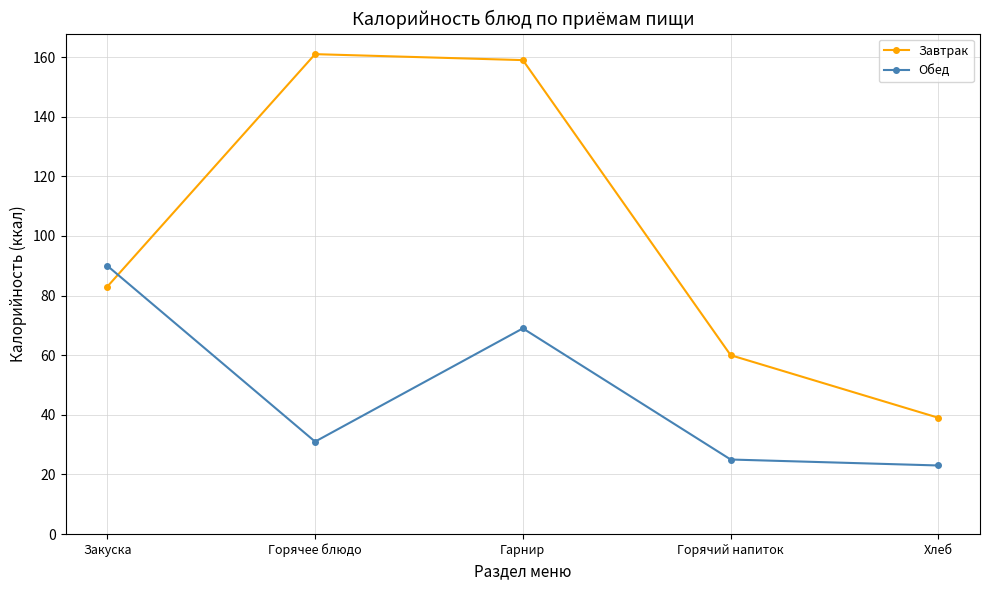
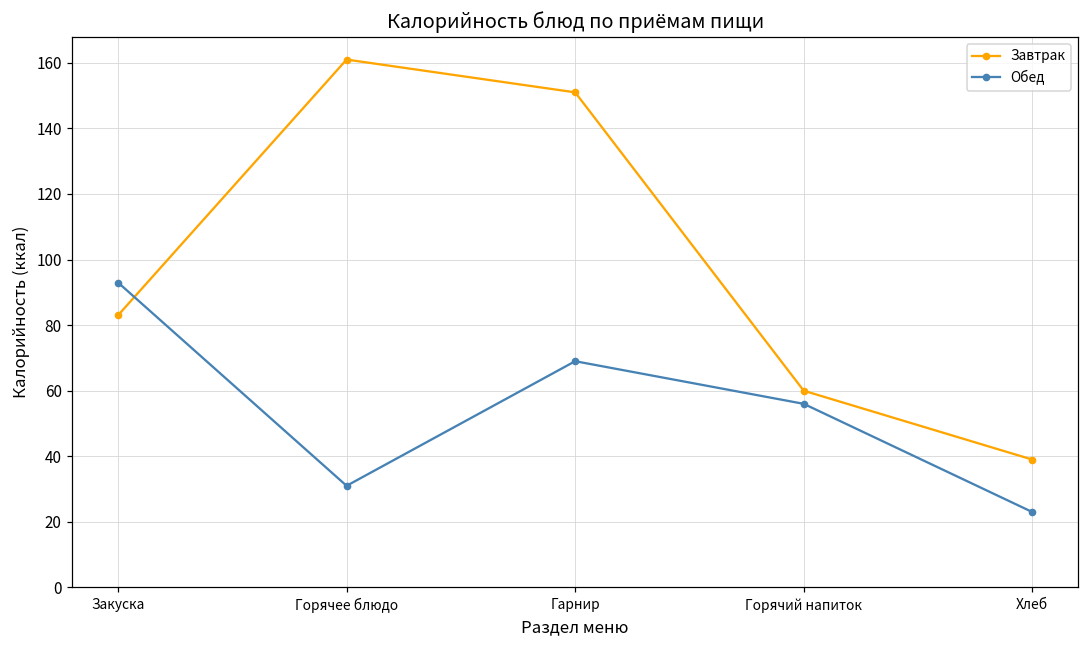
  {
    "Завтрак": {
      "Закуска": 83,
      "Горячее блюдо": 161,
-     "Гарнир": 159,
+     "Гарнир": 151,
      "Горячий напиток": 60,
      "Хлеб": 39
    },
    "Обед": {
-     "Закуска": 90,
+     "Закуска": 93,
      "Горячее блюдо": 31,
      "Гарнир": 69,
-     "Горячий напиток": 25,
+     "Горячий напиток": 56,
      "Хлеб": 23
    }
  }
